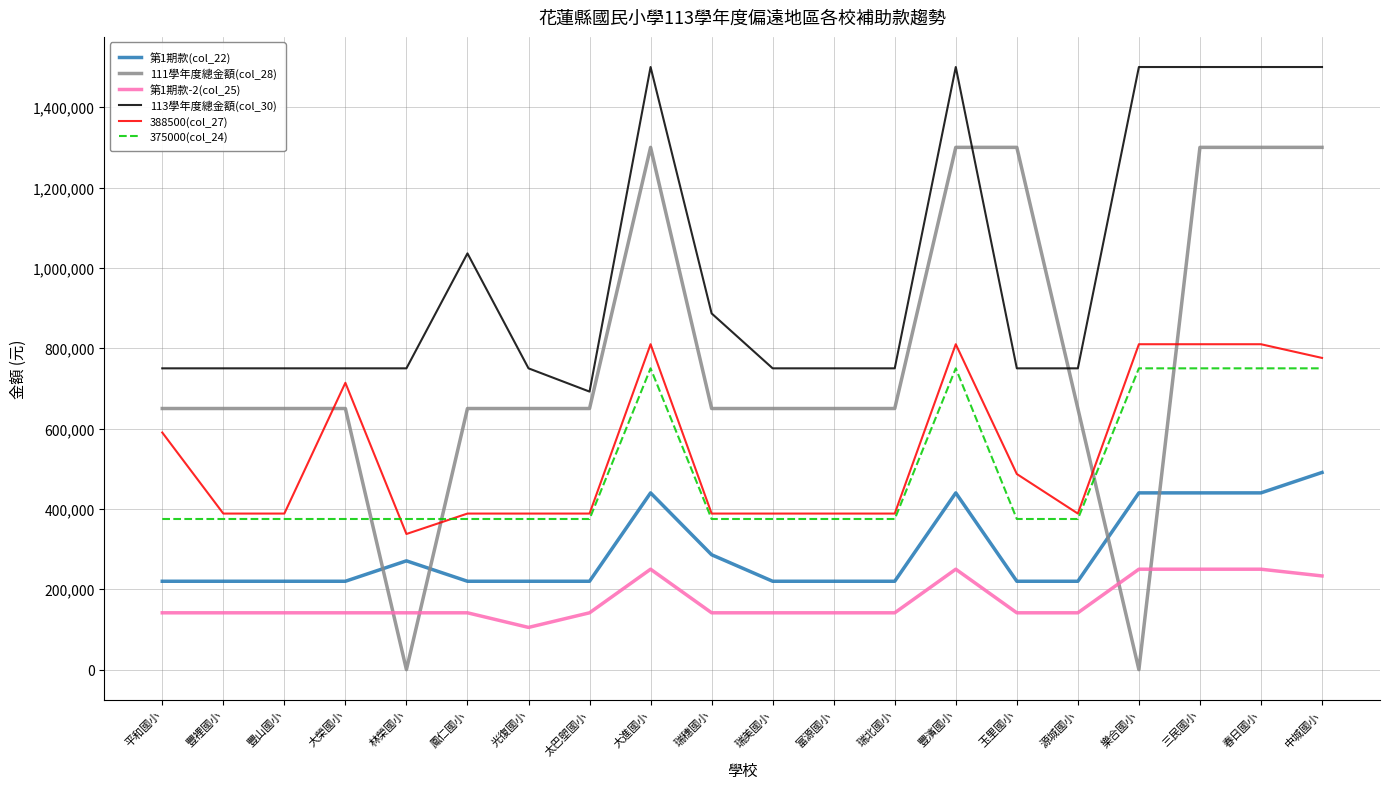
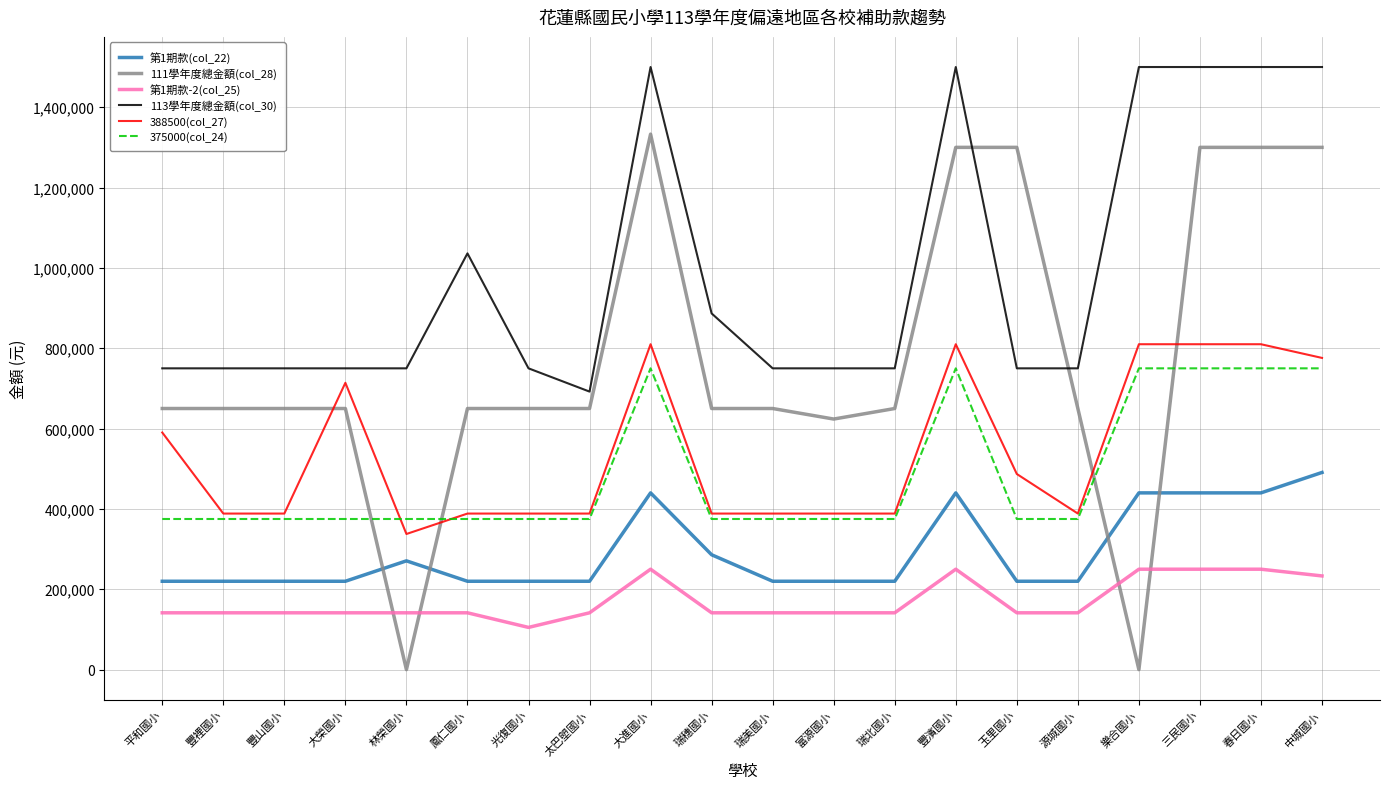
  {
    "第1期款(col_22)": {
      "平和國小": "220,000",
      "豐裡國小": "220,000",
      "豐山國小": "220,000",
      "大榮國小": "220,000",
      "林榮國小": "270,000",
      "鳳仁國小": "220,000",
      "光復國小": "220,000",
      "太巴塱國小": "220,000",
      "大進國小": "440,000",
      "瑞穗國小": "290,000",
      "瑞美國小": "220,000",
      "富源國小": "220,000",
      "瑞北國小": "220,000",
      "豐濱國小": "440,000",
      "玉里國小": "220,000",
      "源城國小": "220,000",
      "樂合國小": "440,000",
      "三民國小": "440,000",
      "春日國小": "440,000",
      "中城國小": "490,000"
    },
    "111學年度總金額(col_28)": {
      "平和國小": "650,000",
      "豐裡國小": "650,000",
      "豐山國小": "650,000",
      "大榮國小": "650,000",
      "林榮國小": "0",
      "鳳仁國小": "650,000",
      "光復國小": "650,000",
      "太巴塱國小": "650,000",
-     "大進國小": "1,300,000",
+     "大進國小": "1,330,000",
      "瑞穗國小": "650,000",
      "瑞美國小": "650,000",
-     "富源國小": "650,000",
+     "富源國小": "620,000",
      "瑞北國小": "650,000",
      "豐濱國小": "1,300,000",
      "玉里國小": "1,300,000",
      "源城國小": "650,000",
      "樂合國小": "0",
      "三民國小": "1,300,000",
      "春日國小": "1,300,000",
      "中城國小": "1,300,000"
    },
    "第1期款-2(col_25)": {
      "平和國小": "140,000",
      "豐裡國小": "140,000",
      "豐山國小": "140,000",
      "大榮國小": "140,000",
      "林榮國小": "140,000",
      "鳳仁國小": "140,000",
      "光復國小": "110,000",
      "太巴塱國小": "140,000",
      "大進國小": "250,000",
      "瑞穗國小": "140,000",
      "瑞美國小": "140,000",
      "富源國小": "140,000",
      "瑞北國小": "140,000",
      "豐濱國小": "250,000",
      "玉里國小": "140,000",
      "源城國小": "140,000",
      "樂合國小": "250,000",
      "三民國小": "250,000",
      "春日國小": "250,000",
      "中城國小": "230,000"
    },
    "113學年度總金額(col_30)": {
      "平和國小": "750,000",
      "豐裡國小": "750,000",
      "豐山國小": "750,000",
      "大榮國小": "750,000",
      "林榮國小": "750,000",
      "鳳仁國小": "1,040,000",
      "光復國小": "750,000",
      "太巴塱國小": "690,000",
      "大進國小": "1,500,000",
      "瑞穗國小": "890,000",
      "瑞美國小": "750,000",
      "富源國小": "750,000",
      "瑞北國小": "750,000",
      "豐濱國小": "1,500,000",
      "玉里國小": "750,000",
      "源城國小": "750,000",
      "樂合國小": "1,500,000",
      "三民國小": "1,500,000",
      "春日國小": "1,500,000",
      "中城國小": "1,500,000"
    },
    "388500(col_27)": {
      "平和國小": "590,000",
      "豐裡國小": "390,000",
      "豐山國小": "390,000",
      "大榮國小": "710,000",
      "林榮國小": "340,000",
      "鳳仁國小": "390,000",
      "光復國小": "390,000",
      "太巴塱國小": "390,000",
      "大進國小": "810,000",
      "瑞穗國小": "390,000",
      "瑞美國小": "390,000",
      "富源國小": "390,000",
      "瑞北國小": "390,000",
      "豐濱國小": "810,000",
      "玉里國小": "490,000",
      "源城國小": "390,000",
      "樂合國小": "810,000",
      "三民國小": "810,000",
      "春日國小": "810,000",
      "中城國小": "780,000"
    },
    "375000(col_24)": {
      "平和國小": "380,000",
      "豐裡國小": "380,000",
      "豐山國小": "380,000",
      "大榮國小": "380,000",
      "林榮國小": "380,000",
      "鳳仁國小": "380,000",
      "光復國小": "380,000",
      "太巴塱國小": "380,000",
      "大進國小": "750,000",
      "瑞穗國小": "380,000",
      "瑞美國小": "380,000",
      "富源國小": "380,000",
      "瑞北國小": "380,000",
      "豐濱國小": "750,000",
      "玉里國小": "380,000",
      "源城國小": "380,000",
      "樂合國小": "750,000",
      "三民國小": "750,000",
      "春日國小": "750,000",
      "中城國小": "750,000"
    }
  }
